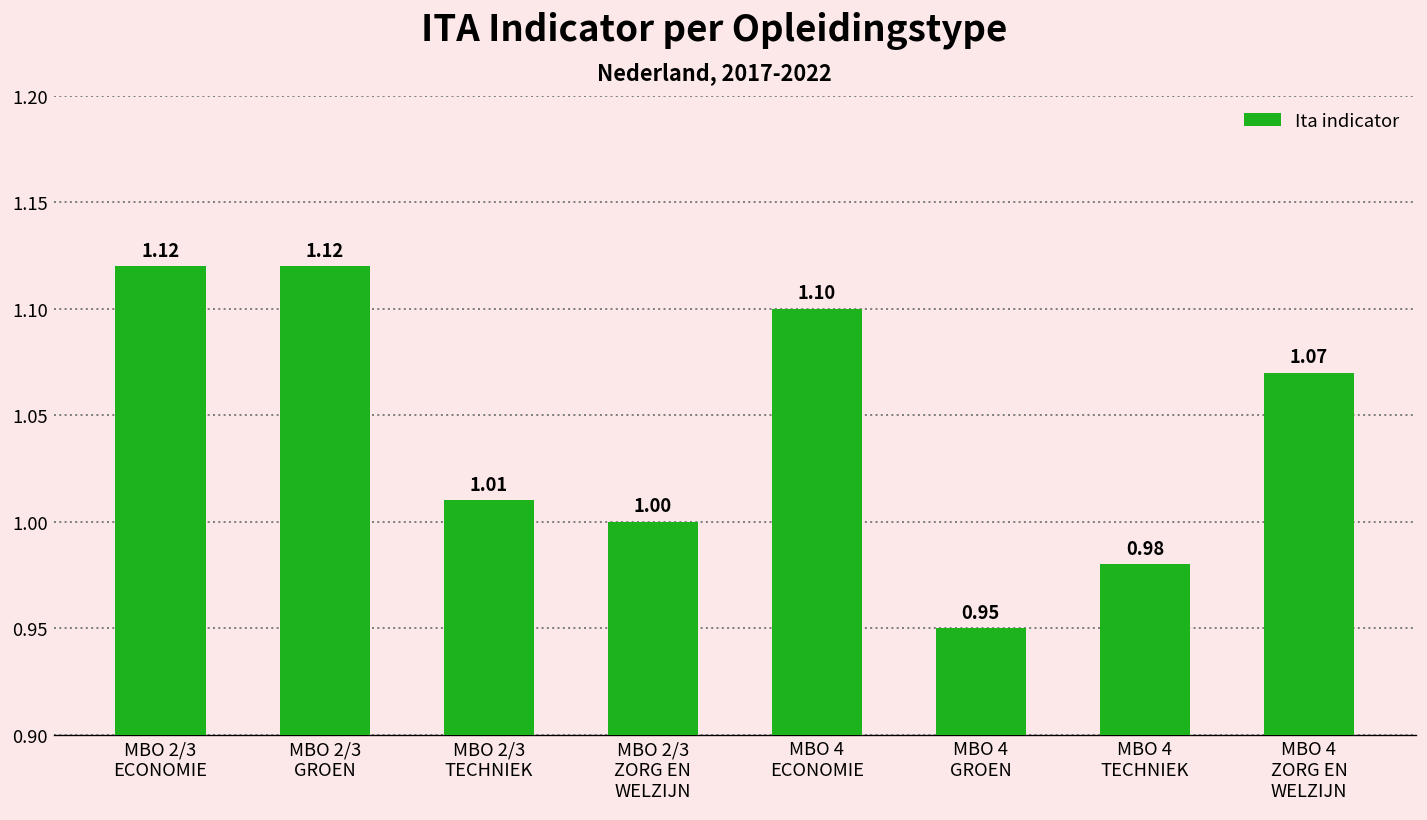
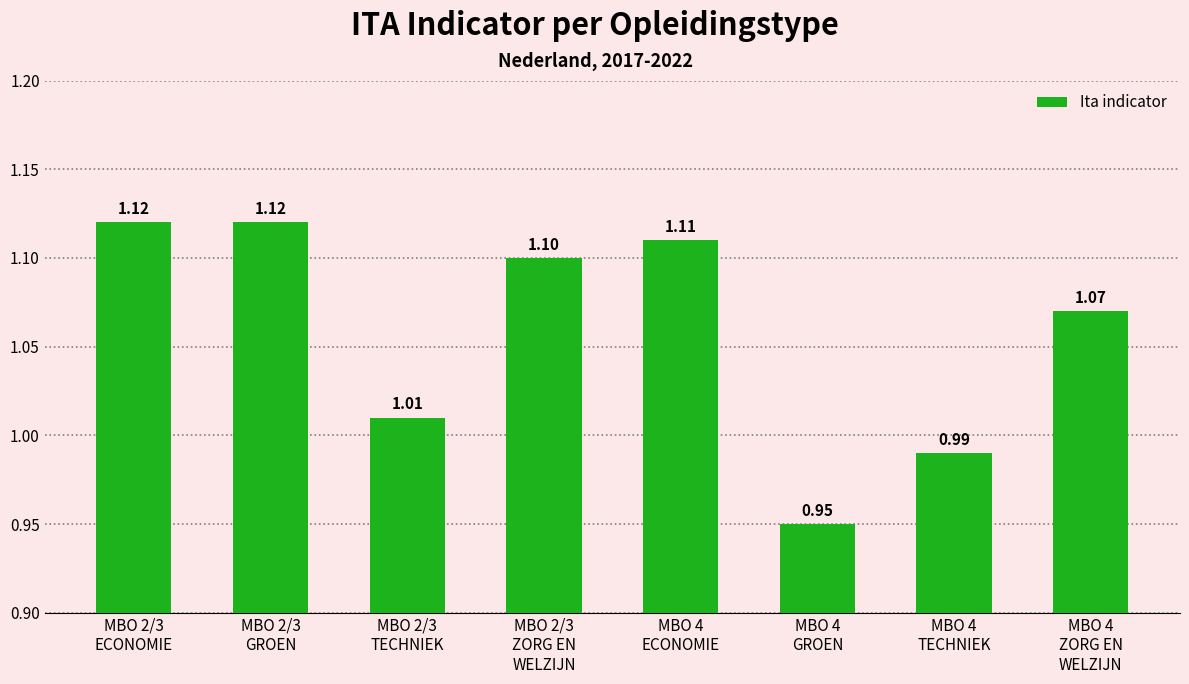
  {
    "MBO 2/3 ECONOMIE": 1.12,
    "MBO 2/3 GROEN": 1.12,
    "MBO 2/3 TECHNIEK": 1.01,
-   "MBO 2/3 ZORG EN WELZIJN": 1.00,
-   "MBO 4 ECONOMIE": 1.10,
+   "MBO 2/3 ZORG EN WELZIJN": 1.10,
+   "MBO 4 ECONOMIE": 1.11,
    "MBO 4 GROEN": 0.95,
-   "MBO 4 TECHNIEK": 0.98,
+   "MBO 4 TECHNIEK": 0.99,
    "MBO 4 ZORG EN WELZIJN": 1.07
  }
